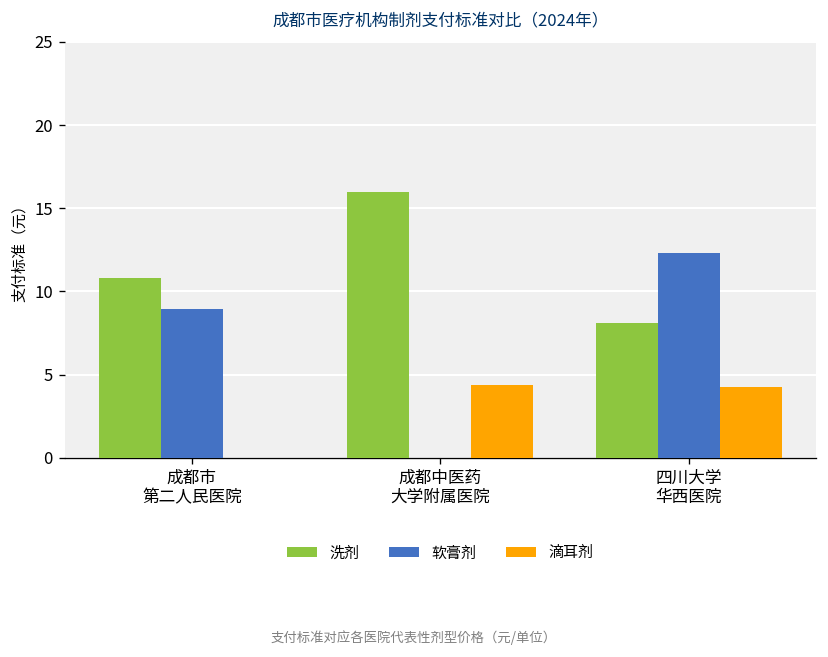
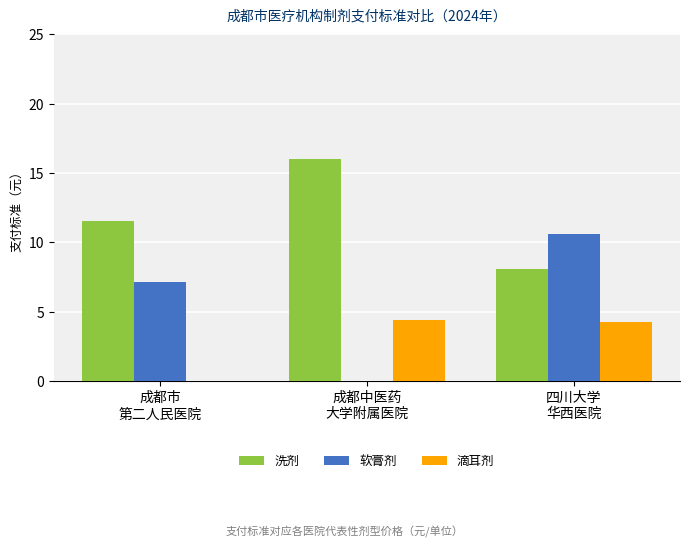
  {
    "洗剂": {
-     "成都市 第二人民医院": 10.8,
+     "成都市 第二人民医院": 11.6,
      "成都中医药 大学附属医院": 16.0,
      "四川大学 华西医院": 8.1
    },
    "软膏剂": {
-     "成都市 第二人民医院": 8.9,
+     "成都市 第二人民医院": 7.2,
      "成都中医药 大学附属医院": 0.0,
-     "四川大学 华西医院": 12.3
+     "四川大学 华西医院": 10.6
    },
    "滴耳剂": {
      "成都市 第二人民医院": 0.0,
      "成都中医药 大学附属医院": 4.4,
      "四川大学 华西医院": 4.2
    }
  }
